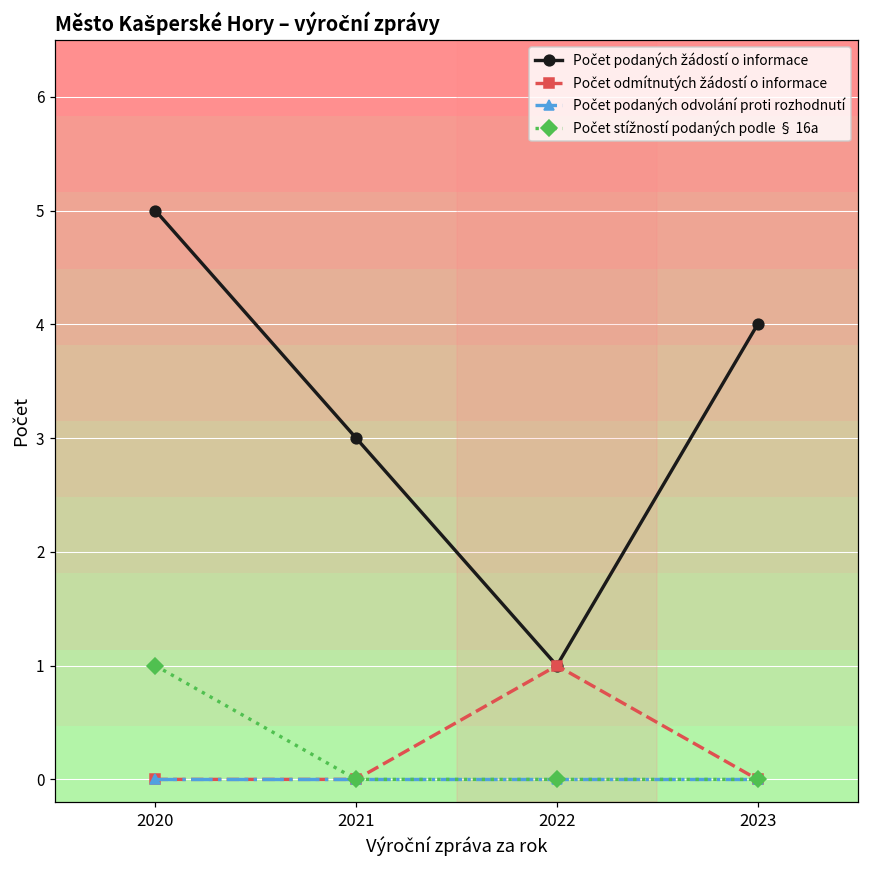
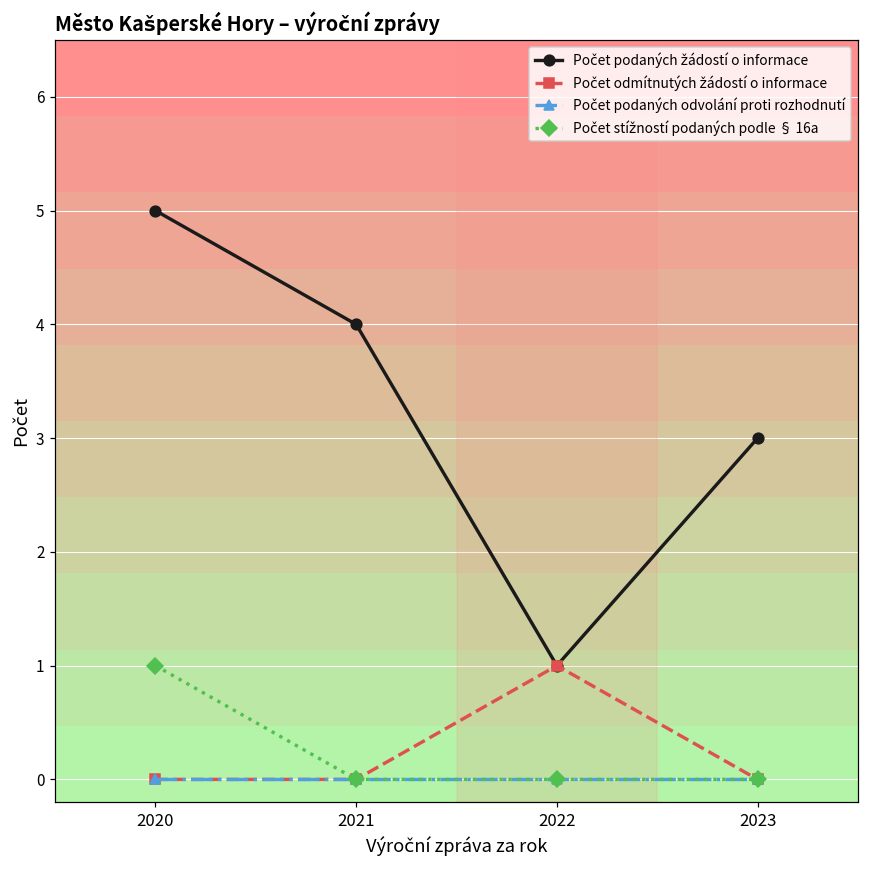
  {
    "Počet podaných žádostí o informace": {
      "2020": 5,
-     "2021": 3,
-     "2023": 4
+     "2021": 4,
+     "2023": 3
    },
    "Počet stížností podaných podle § 16a": {
      "2020": 1
    }
  }
